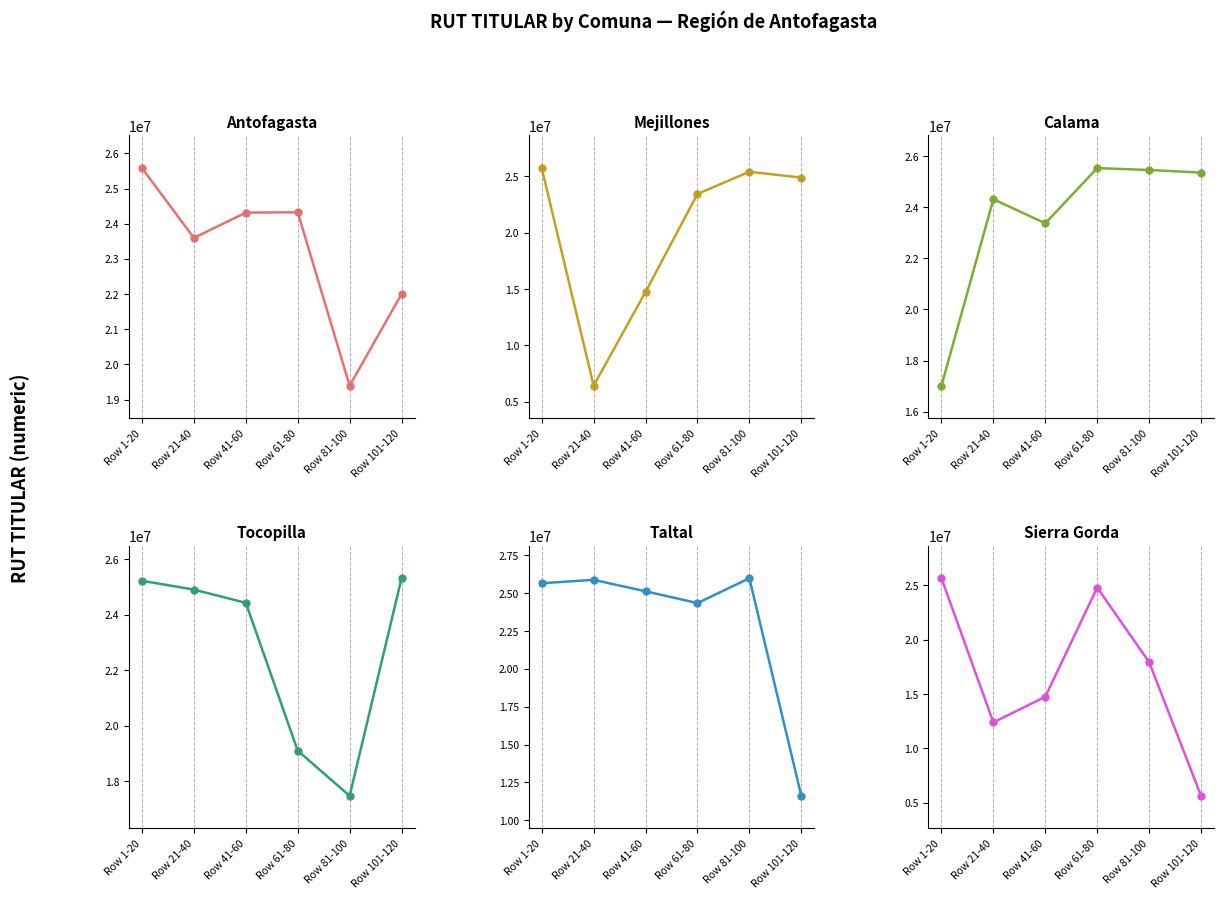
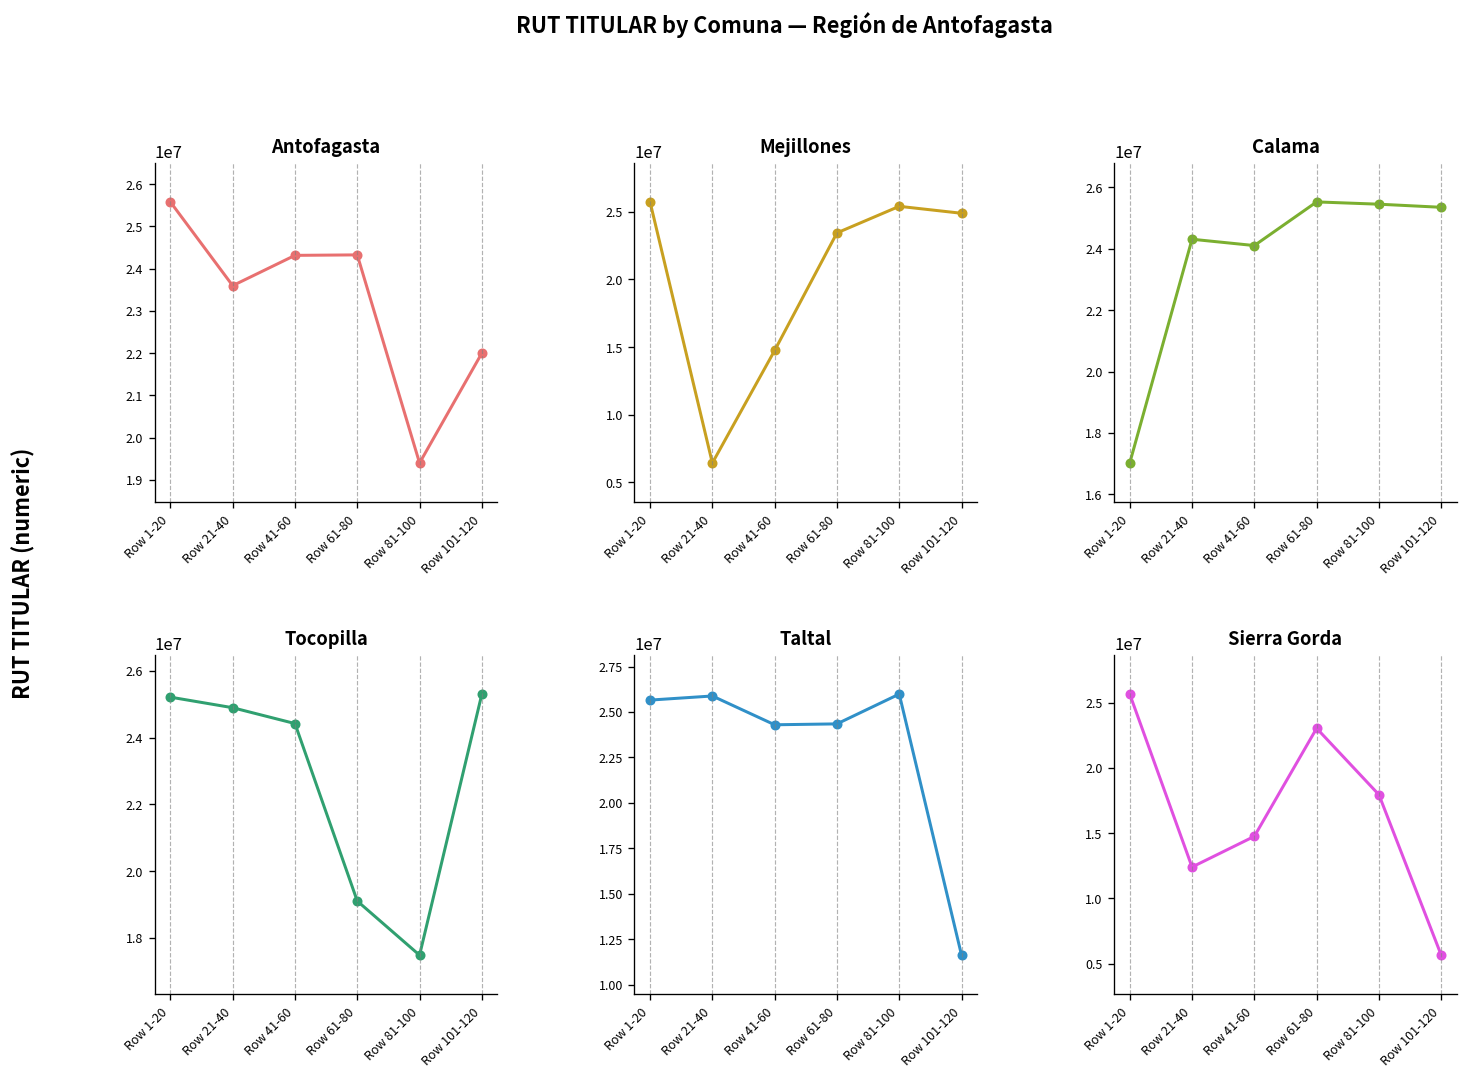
  {
    "Antofagasta": {
      "Row 1-20": 25600000,
      "Row 21-40": 23600000,
      "Row 41-60": 24300000,
      "Row 61-80": 24300000,
      "Row 81-100": 19400000,
      "Row 101-120": 22000000
    },
    "Mejillones": {
      "Row 1-20": 25700000,
      "Row 21-40": 6400000,
      "Row 41-60": 14700000,
      "Row 61-80": 23400000,
      "Row 81-100": 25400000,
      "Row 101-120": 24900000
    },
    "Calama": {
      "Row 1-20": 17000000,
      "Row 21-40": 24300000,
-     "Row 41-60": 23400000,
+     "Row 41-60": 24100000,
      "Row 61-80": 25500000,
      "Row 81-100": 25500000,
      "Row 101-120": 25400000
    },
    "Tocopilla": {
      "Row 1-20": 25200000,
      "Row 21-40": 24900000,
      "Row 41-60": 24400000,
      "Row 61-80": 19100000,
      "Row 81-100": 17500000,
      "Row 101-120": 25300000
    },
    "Taltal": {
      "Row 1-20": 25700000,
      "Row 21-40": 25900000,
-     "Row 41-60": 25100000,
+     "Row 41-60": 24300000,
      "Row 61-80": 24300000,
      "Row 81-100": 26000000,
      "Row 101-120": 11600000
    },
    "Sierra Gorda": {
      "Row 1-20": 25700000,
      "Row 21-40": 12400000,
      "Row 41-60": 14700000,
-     "Row 61-80": 24800000,
+     "Row 61-80": 23000000,
      "Row 81-100": 17900000,
      "Row 101-120": 5600000
    }
  }
